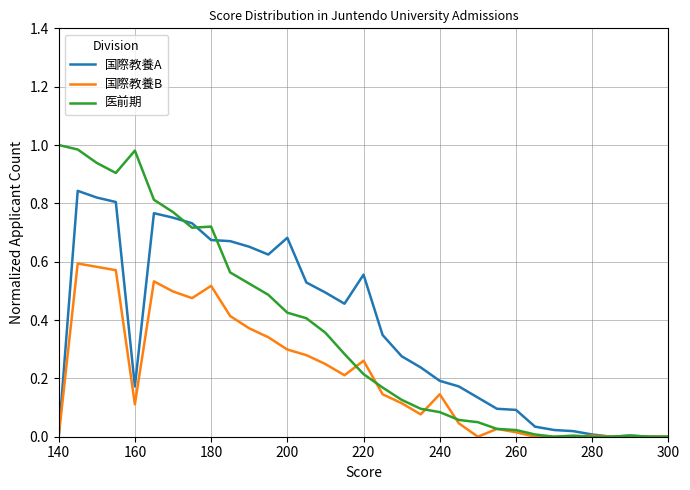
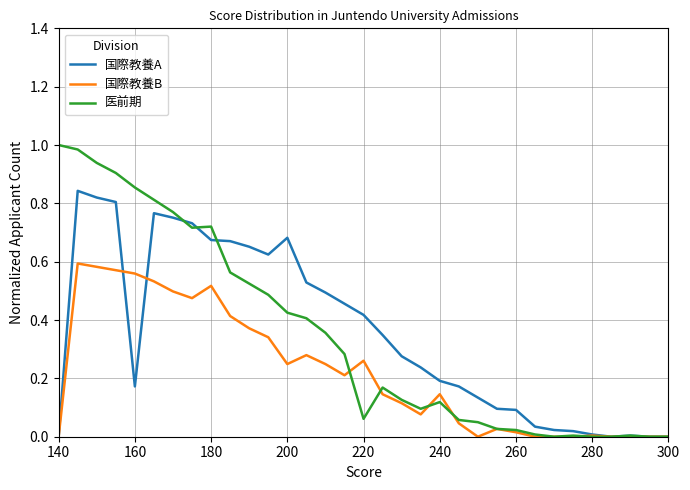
  {
    "国際教養A": {
      "160": 0.17,
      "180": 0.67,
      "200": 0.68,
-     "220": 0.56,
+     "220": 0.42,
      "240": 0.19,
      "260": 0.09
    },
    "国際教養B": {
-     "160": 0.11,
+     "160": 0.56,
      "180": 0.52,
-     "200": 0.30,
+     "200": 0.25,
      "220": 0.26,
      "240": 0.15
    },
    "医前期": {
      "140": 1.00,
-     "160": 0.98,
+     "160": 0.85,
      "180": 0.72,
      "200": 0.43,
-     "220": 0.21,
-     "240": 0.08
+     "220": 0.06,
+     "240": 0.12
    }
  }
